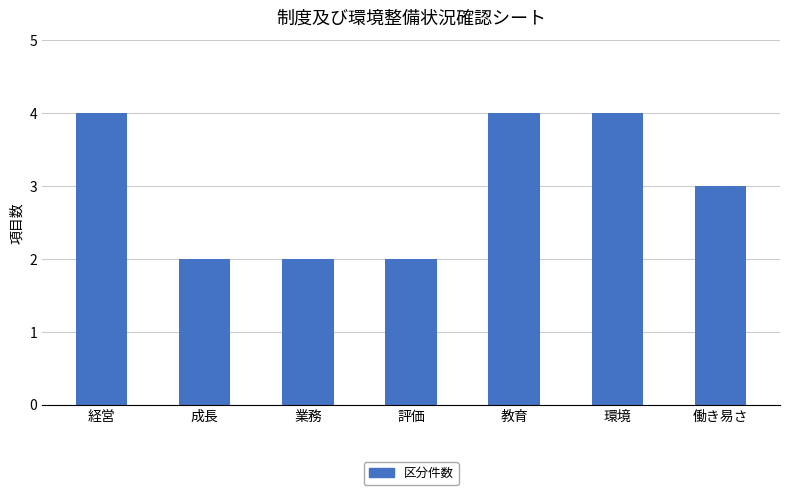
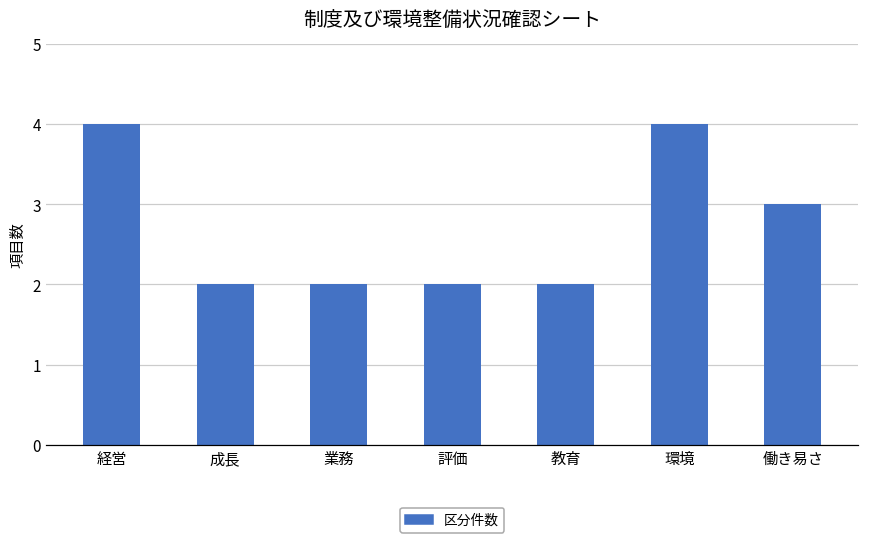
  {
    "経営": 4,
    "成長": 2,
    "業務": 2,
    "評価": 2,
-   "教育": 4,
+   "教育": 2,
    "環境": 4,
    "働き易さ": 3
  }
